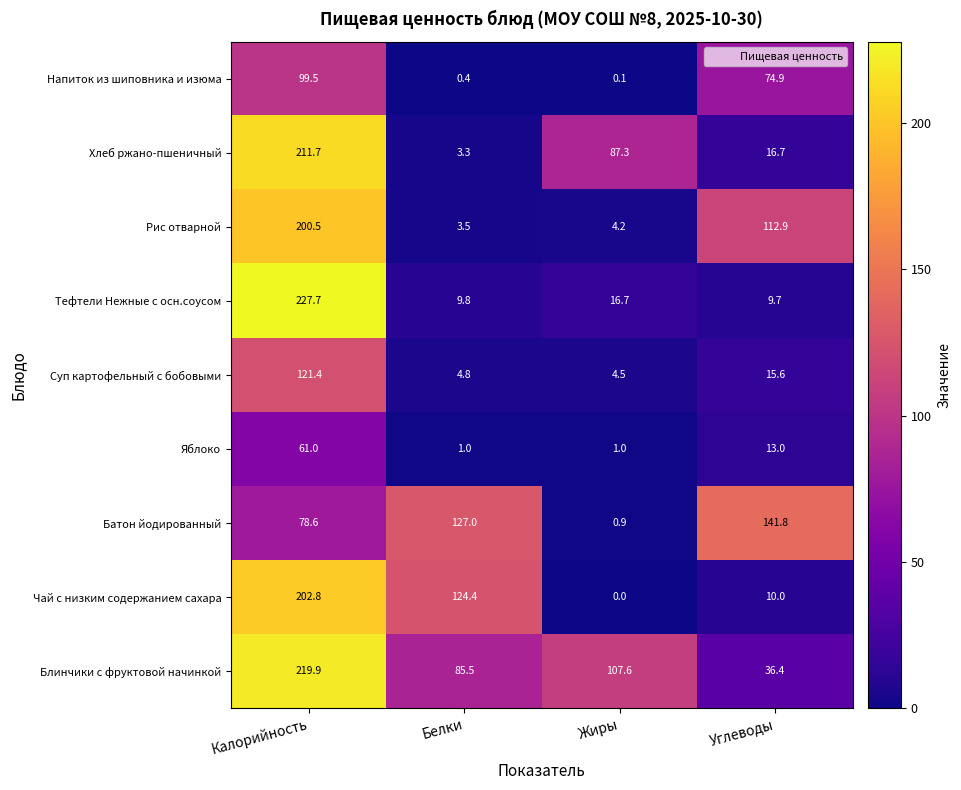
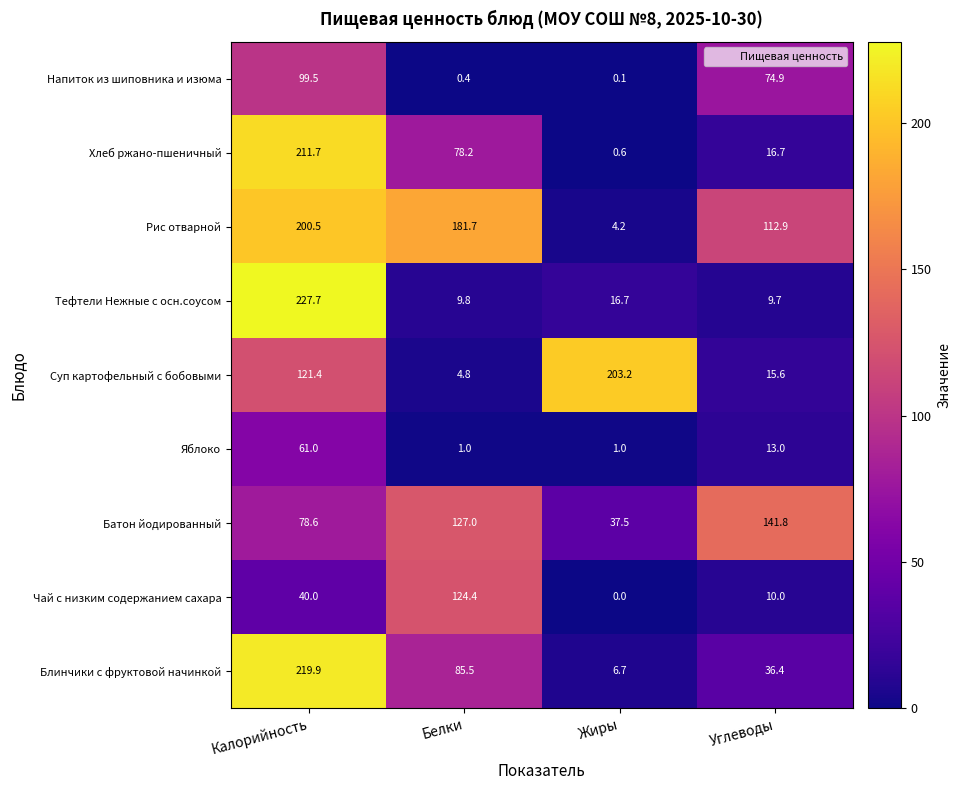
  {
    "Напиток из шиповника и изюма": {
      "Калорийность": 99.5,
      "Белки": 0.4,
      "Жиры": 0.1,
      "Углеводы": 74.9
    },
    "Хлеб ржано-пшеничный": {
      "Калорийность": 211.7,
-     "Белки": 3.3,
-     "Жиры": 87.3,
+     "Белки": 78.2,
+     "Жиры": 0.6,
      "Углеводы": 16.7
    },
    "Рис отварной": {
      "Калорийность": 200.5,
-     "Белки": 3.5,
+     "Белки": 181.7,
      "Жиры": 4.2,
      "Углеводы": 112.9
    },
    "Тефтели Нежные с осн.соусом": {
      "Калорийность": 227.7,
      "Белки": 9.8,
      "Жиры": 16.7,
      "Углеводы": 9.7
    },
    "Суп картофельный с бобовыми": {
      "Калорийность": 121.4,
      "Белки": 4.8,
-     "Жиры": 4.5,
+     "Жиры": 203.2,
      "Углеводы": 15.6
    },
    "Яблоко": {
      "Калорийность": 61.0,
      "Белки": 1.0,
      "Жиры": 1.0,
      "Углеводы": 13.0
    },
    "Батон йодированный": {
      "Калорийность": 78.6,
      "Белки": 127.0,
-     "Жиры": 0.9,
+     "Жиры": 37.5,
      "Углеводы": 141.8
    },
    "Чай с низким содержанием сахара": {
-     "Калорийность": 202.8,
+     "Калорийность": 40.0,
      "Белки": 124.4,
      "Жиры": 0.0,
      "Углеводы": 10.0
    },
    "Блинчики с фруктовой начинкой": {
      "Калорийность": 219.9,
      "Белки": 85.5,
-     "Жиры": 107.6,
+     "Жиры": 6.7,
      "Углеводы": 36.4
    }
  }
